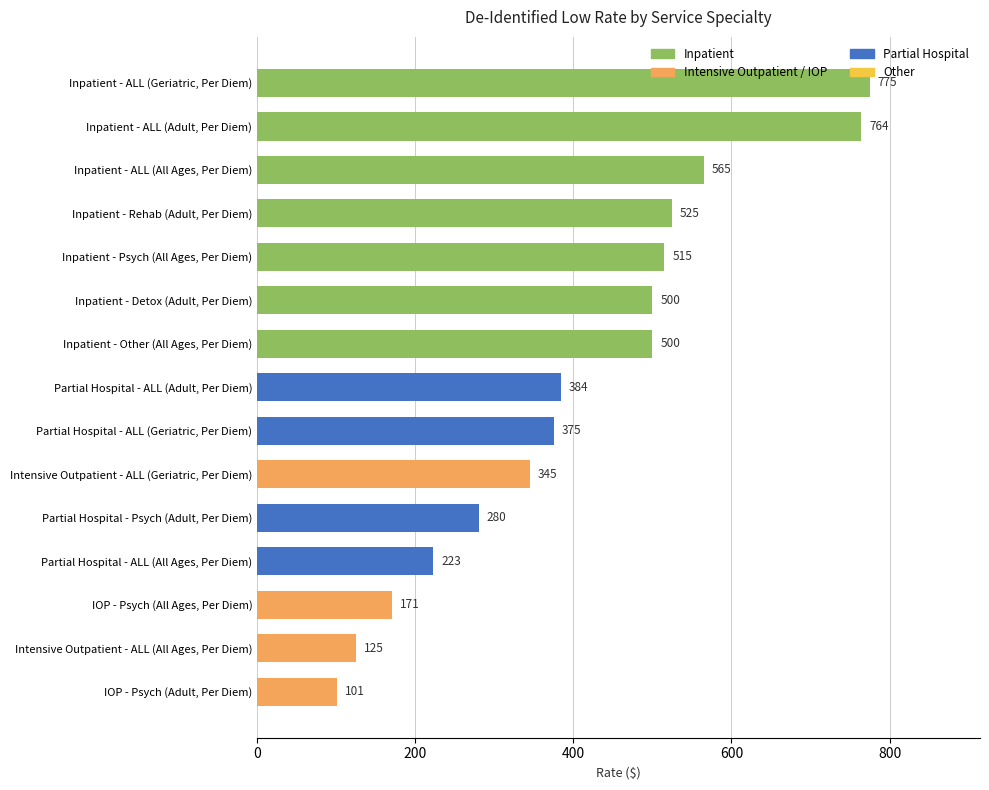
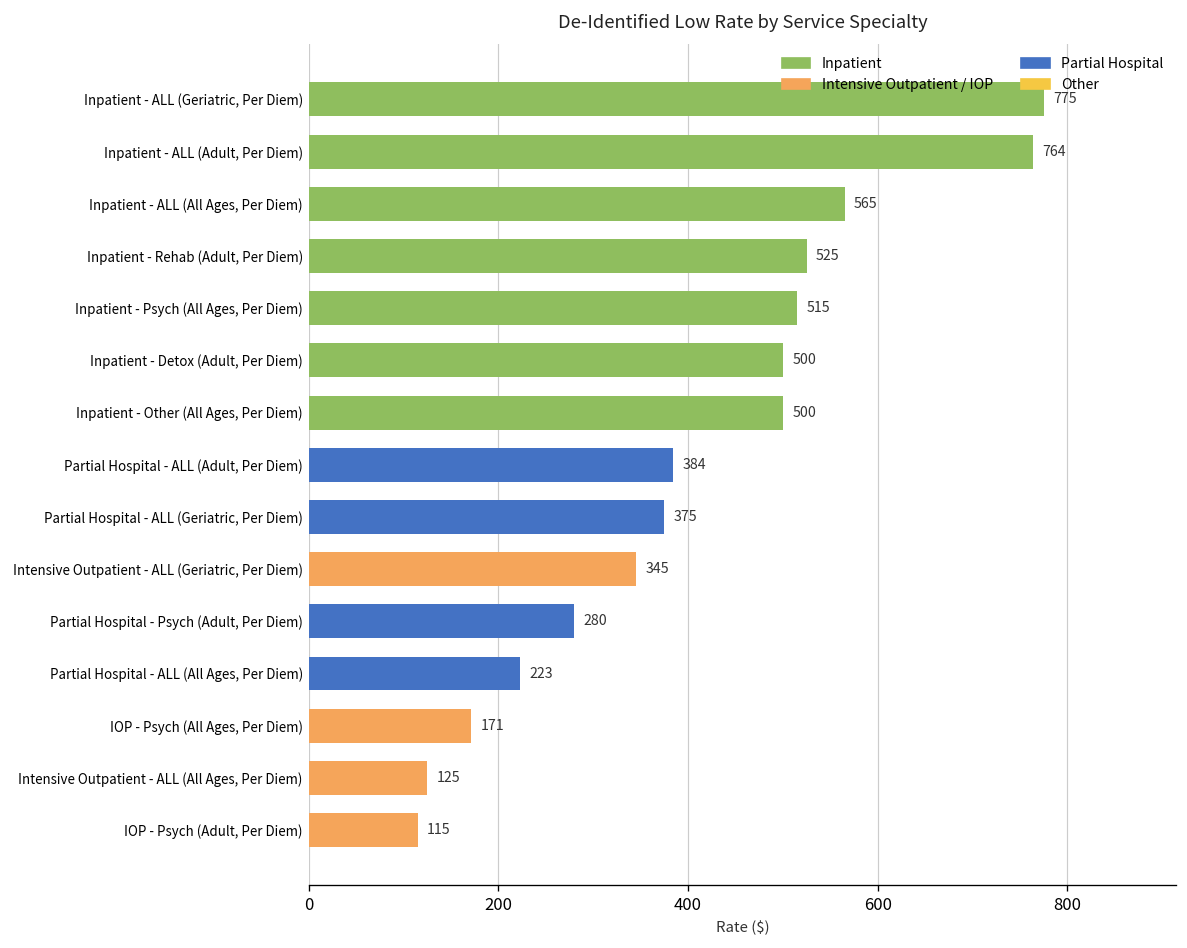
  {
    "Inpatient - ALL (Geriatric, Per Diem)": 775,
    "Inpatient - ALL (Adult, Per Diem)": 764,
    "Inpatient - ALL (All Ages, Per Diem)": 565,
    "Inpatient - Rehab (Adult, Per Diem)": 525,
    "Inpatient - Psych (All Ages, Per Diem)": 515,
    "Inpatient - Detox (Adult, Per Diem)": 500,
    "Inpatient - Other (All Ages, Per Diem)": 500,
    "Partial Hospital - ALL (Adult, Per Diem)": 384,
    "Partial Hospital - ALL (Geriatric, Per Diem)": 375,
    "Intensive Outpatient - ALL (Geriatric, Per Diem)": 345,
    "Partial Hospital - Psych (Adult, Per Diem)": 280,
    "Partial Hospital - ALL (All Ages, Per Diem)": 223,
    "IOP - Psych (All Ages, Per Diem)": 171,
    "Intensive Outpatient - ALL (All Ages, Per Diem)": 125,
-   "IOP - Psych (Adult, Per Diem)": 101
+   "IOP - Psych (Adult, Per Diem)": 115
  }
